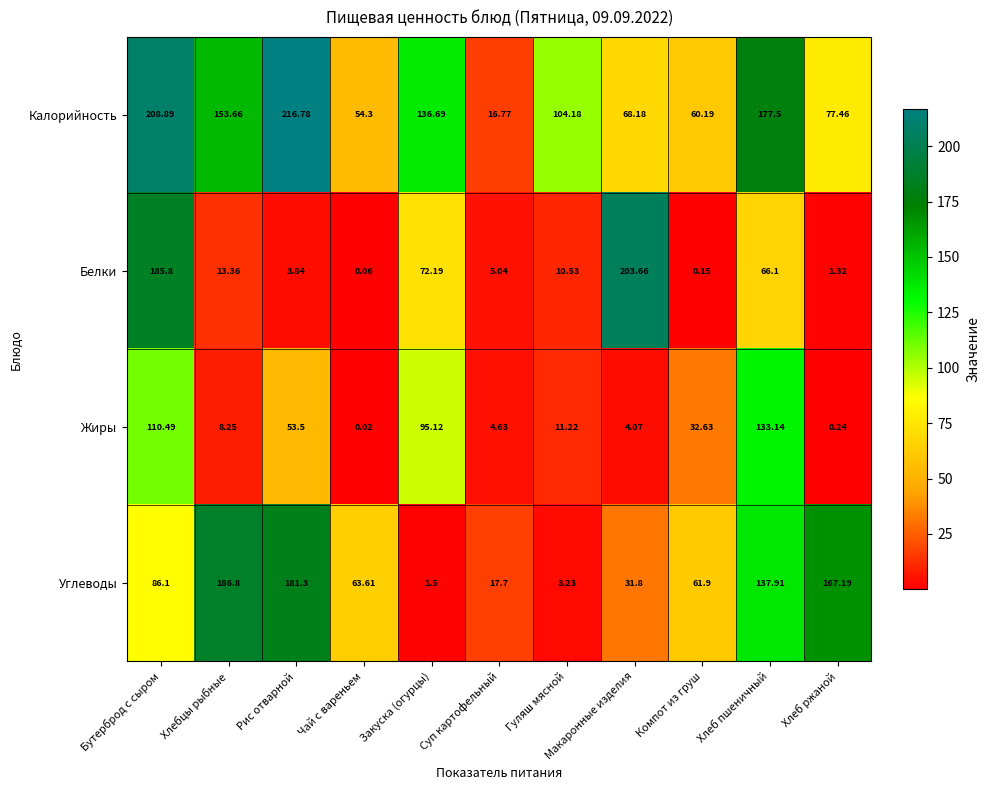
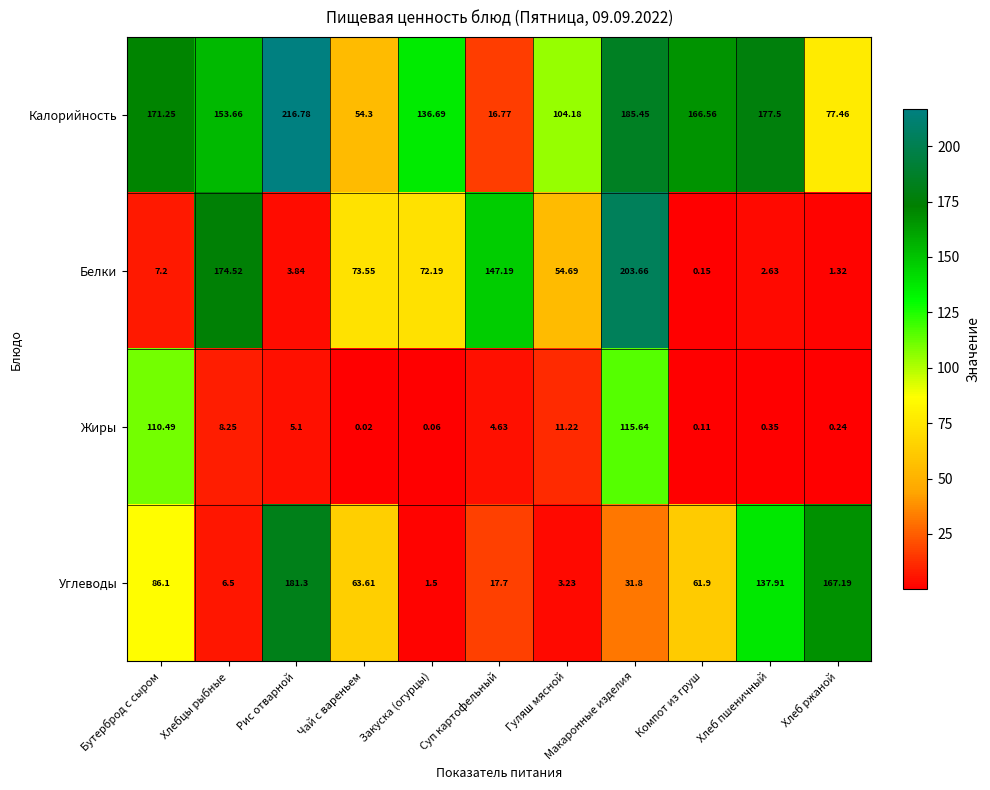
  {
    "Калорийность": {
-     "Бутерброд с сыром": 208.89,
+     "Бутерброд с сыром": 171.25,
      "Хлебцы рыбные": 153.66,
      "Рис отварной": 216.78,
      "Чай с вареньем": 54.3,
      "Закуска (огурцы)": 136.69,
      "Суп картофельный": 16.77,
      "Гуляш мясной": 104.18,
-     "Макаронные изделия": 68.18,
-     "Компот из груш": 60.19,
+     "Макаронные изделия": 185.45,
+     "Компот из груш": 166.56,
      "Хлеб пшеничный": 177.5,
      "Хлеб ржаной": 77.46
    },
    "Белки": {
-     "Бутерброд с сыром": 185.8,
-     "Хлебцы рыбные": 13.36,
+     "Бутерброд с сыром": 7.2,
+     "Хлебцы рыбные": 174.52,
      "Рис отварной": 3.84,
-     "Чай с вареньем": 0.06,
+     "Чай с вареньем": 73.55,
      "Закуска (огурцы)": 72.19,
-     "Суп картофельный": 5.04,
-     "Гуляш мясной": 10.53,
+     "Суп картофельный": 147.19,
+     "Гуляш мясной": 54.69,
      "Макаронные изделия": 203.66,
      "Компот из груш": 0.15,
-     "Хлеб пшеничный": 66.1,
+     "Хлеб пшеничный": 2.63,
      "Хлеб ржаной": 1.32
    },
    "Жиры": {
      "Бутерброд с сыром": 110.49,
      "Хлебцы рыбные": 8.25,
-     "Рис отварной": 53.5,
+     "Рис отварной": 5.1,
      "Чай с вареньем": 0.02,
-     "Закуска (огурцы)": 95.12,
+     "Закуска (огурцы)": 0.06,
      "Суп картофельный": 4.63,
      "Гуляш мясной": 11.22,
-     "Макаронные изделия": 4.07,
-     "Компот из груш": 32.63,
-     "Хлеб пшеничный": 133.14,
+     "Макаронные изделия": 115.64,
+     "Компот из груш": 0.11,
+     "Хлеб пшеничный": 0.35,
      "Хлеб ржаной": 0.24
    },
    "Углеводы": {
      "Бутерброд с сыром": 86.1,
-     "Хлебцы рыбные": 186.8,
+     "Хлебцы рыбные": 6.5,
      "Рис отварной": 181.3,
      "Чай с вареньем": 63.61,
      "Закуска (огурцы)": 1.5,
      "Суп картофельный": 17.7,
      "Гуляш мясной": 3.23,
      "Макаронные изделия": 31.8,
      "Компот из груш": 61.9,
      "Хлеб пшеничный": 137.91,
      "Хлеб ржаной": 167.19
    }
  }
